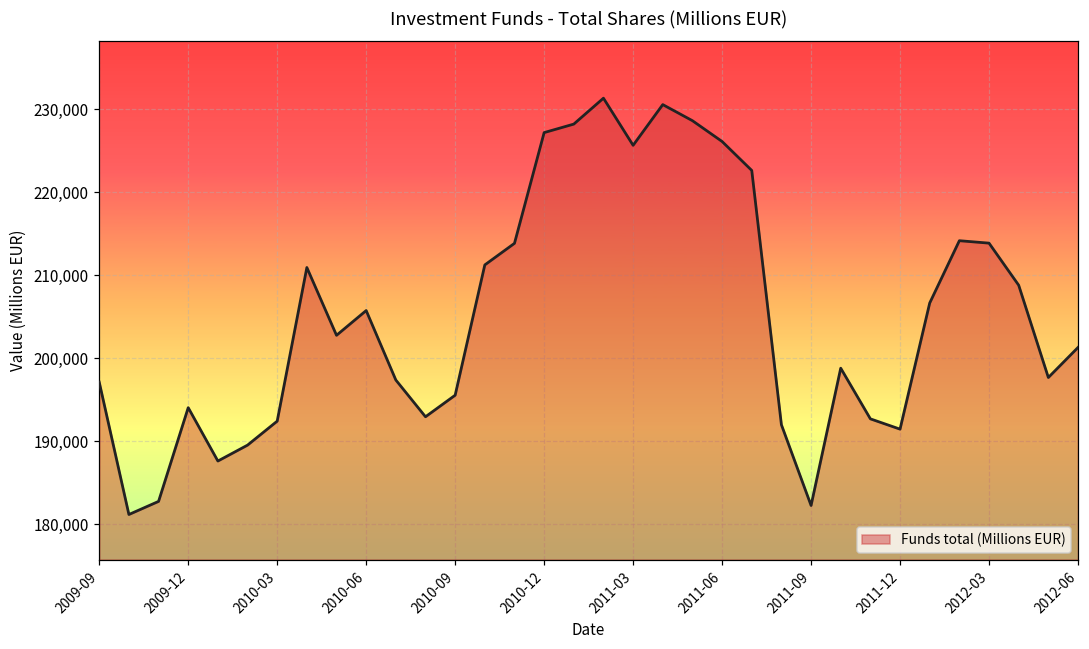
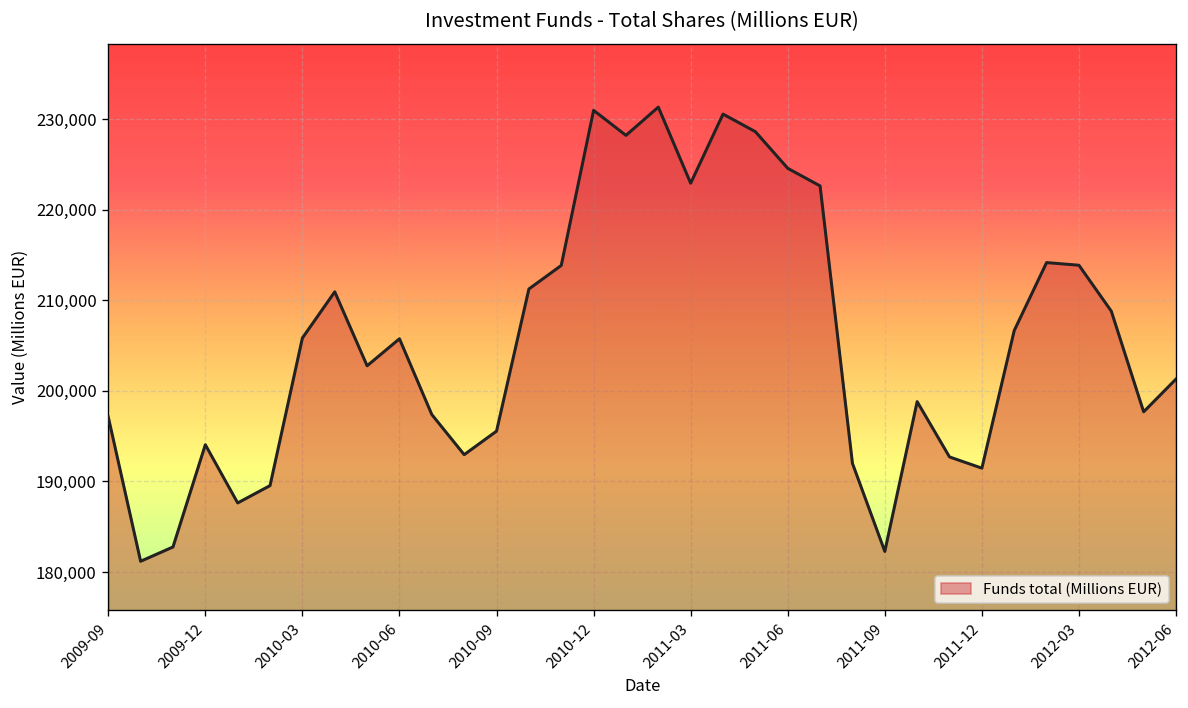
  {
    "2009-09": "197,000",
    "2009-12": "194,000",
-   "2010-03": "192,000",
+   "2010-03": "206,000",
    "2010-06": "206,000",
    "2010-09": "196,000",
-   "2010-12": "227,000",
-   "2011-03": "226,000",
-   "2011-06": "226,000",
+   "2010-12": "231,000",
+   "2011-03": "223,000",
+   "2011-06": "225,000",
    "2011-09": "182,000",
    "2011-12": "191,000",
    "2012-03": "214,000",
    "2012-06": "201,000"
  }
